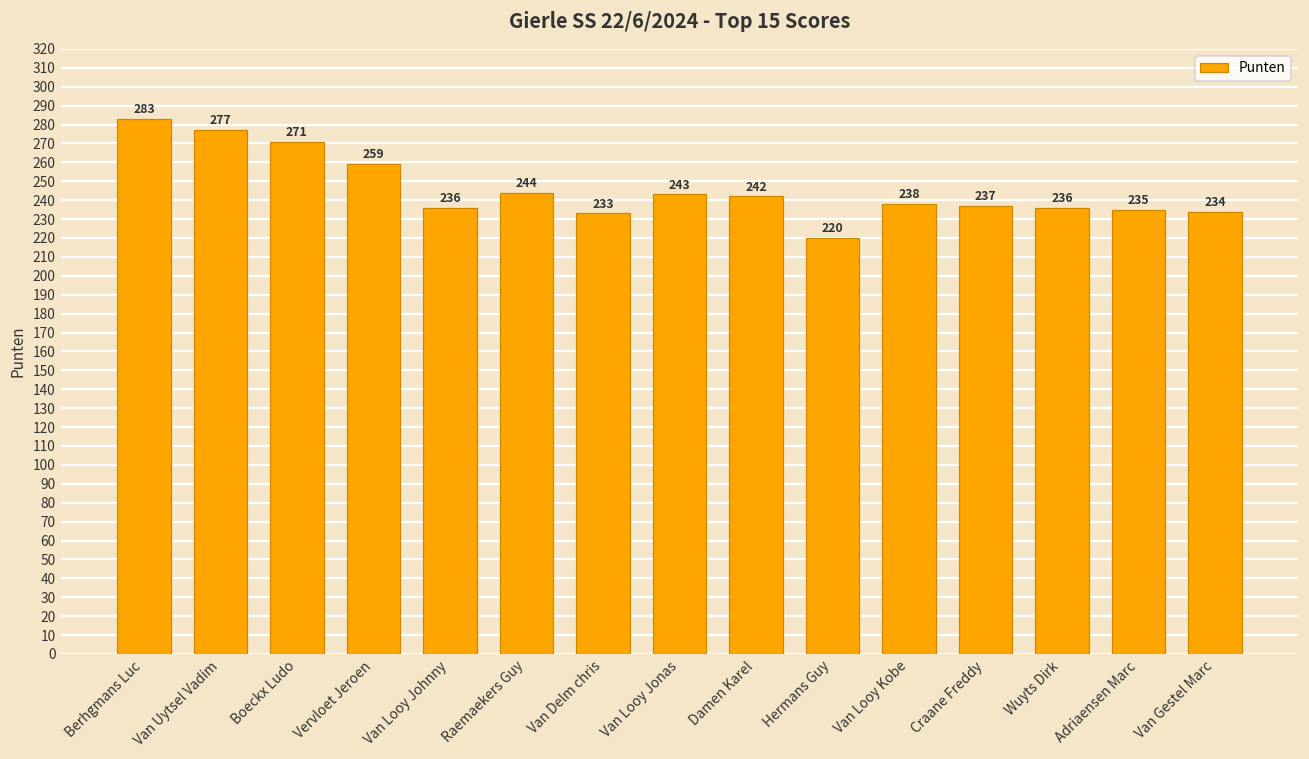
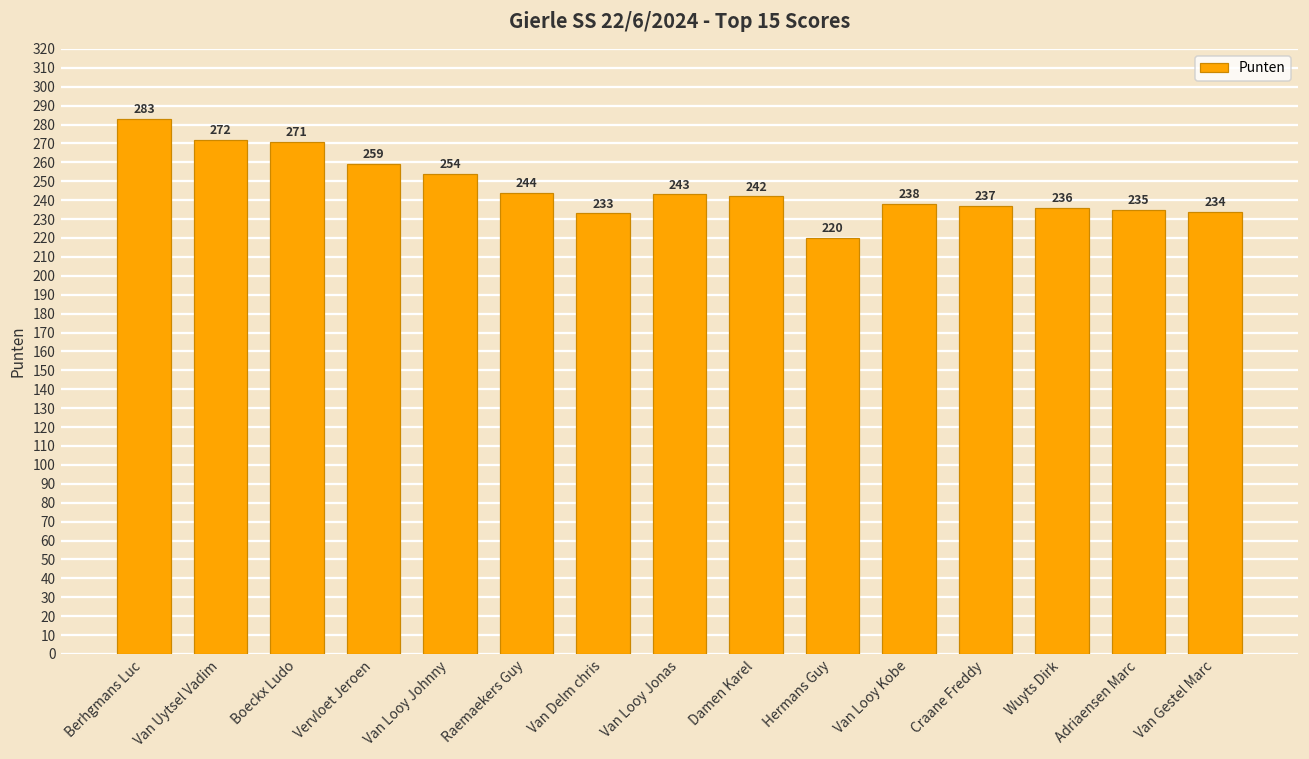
  {
    "Berhgmans Luc": 283,
-   "Van Uytsel Vadim": 277,
+   "Van Uytsel Vadim": 272,
    "Boeckx Ludo": 271,
    "Vervloet Jeroen": 259,
-   "Van Looy Johnny": 236,
+   "Van Looy Johnny": 254,
    "Raemaekers Guy": 244,
    "Van Delm chris": 233,
    "Van Looy Jonas": 243,
    "Damen Karel": 242,
    "Hermans Guy": 220,
    "Van Looy Kobe": 238,
    "Craane Freddy": 237,
    "Wuyts Dirk": 236,
    "Adriaensen Marc": 235,
    "Van Gestel Marc": 234
  }
